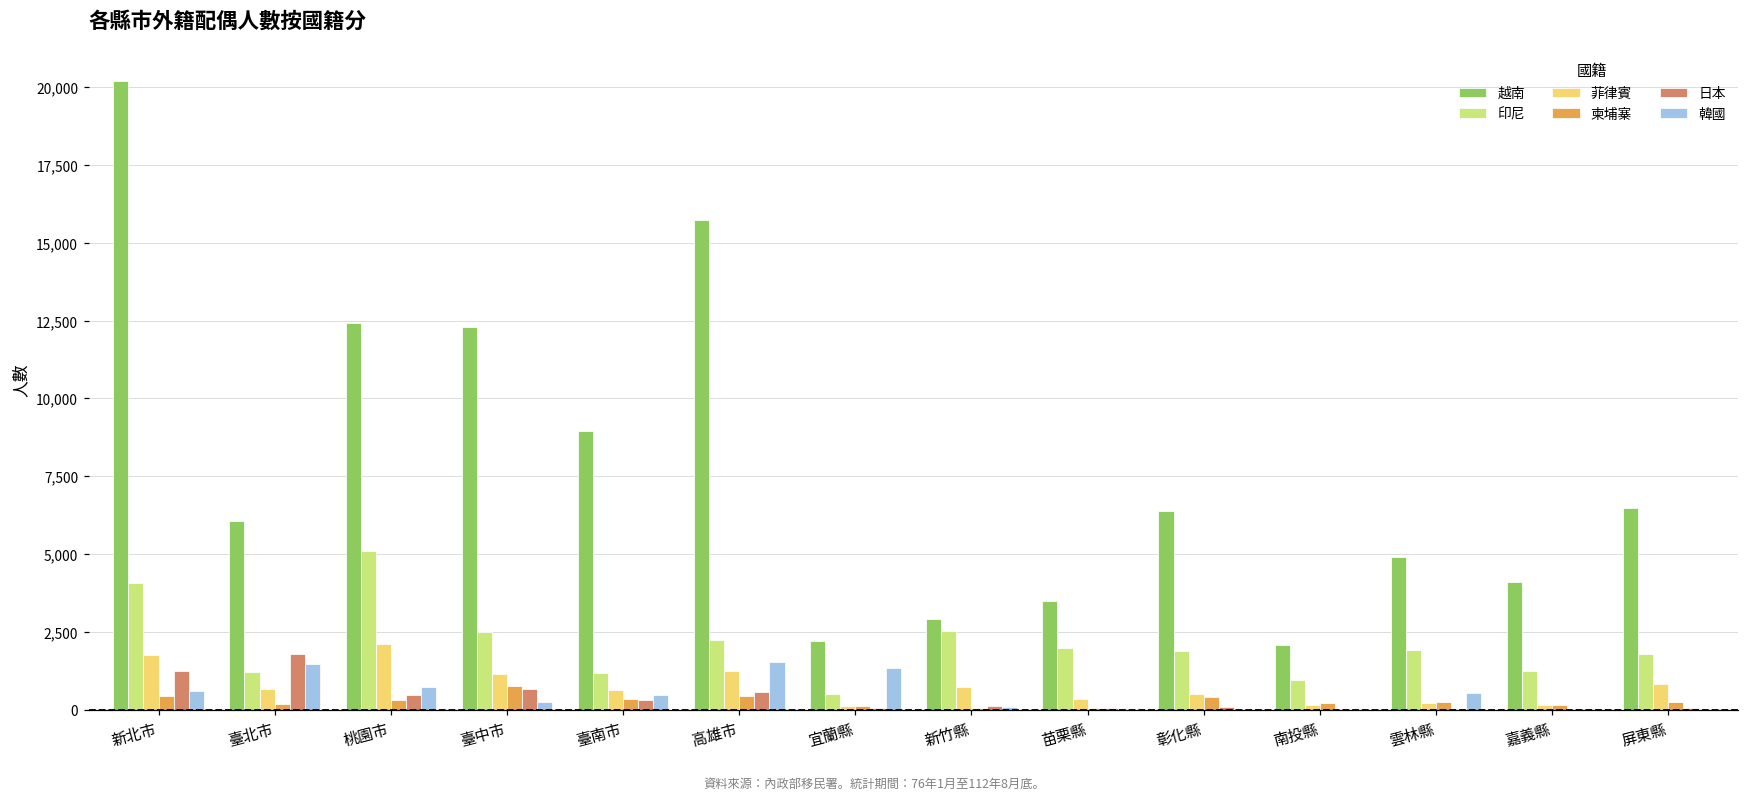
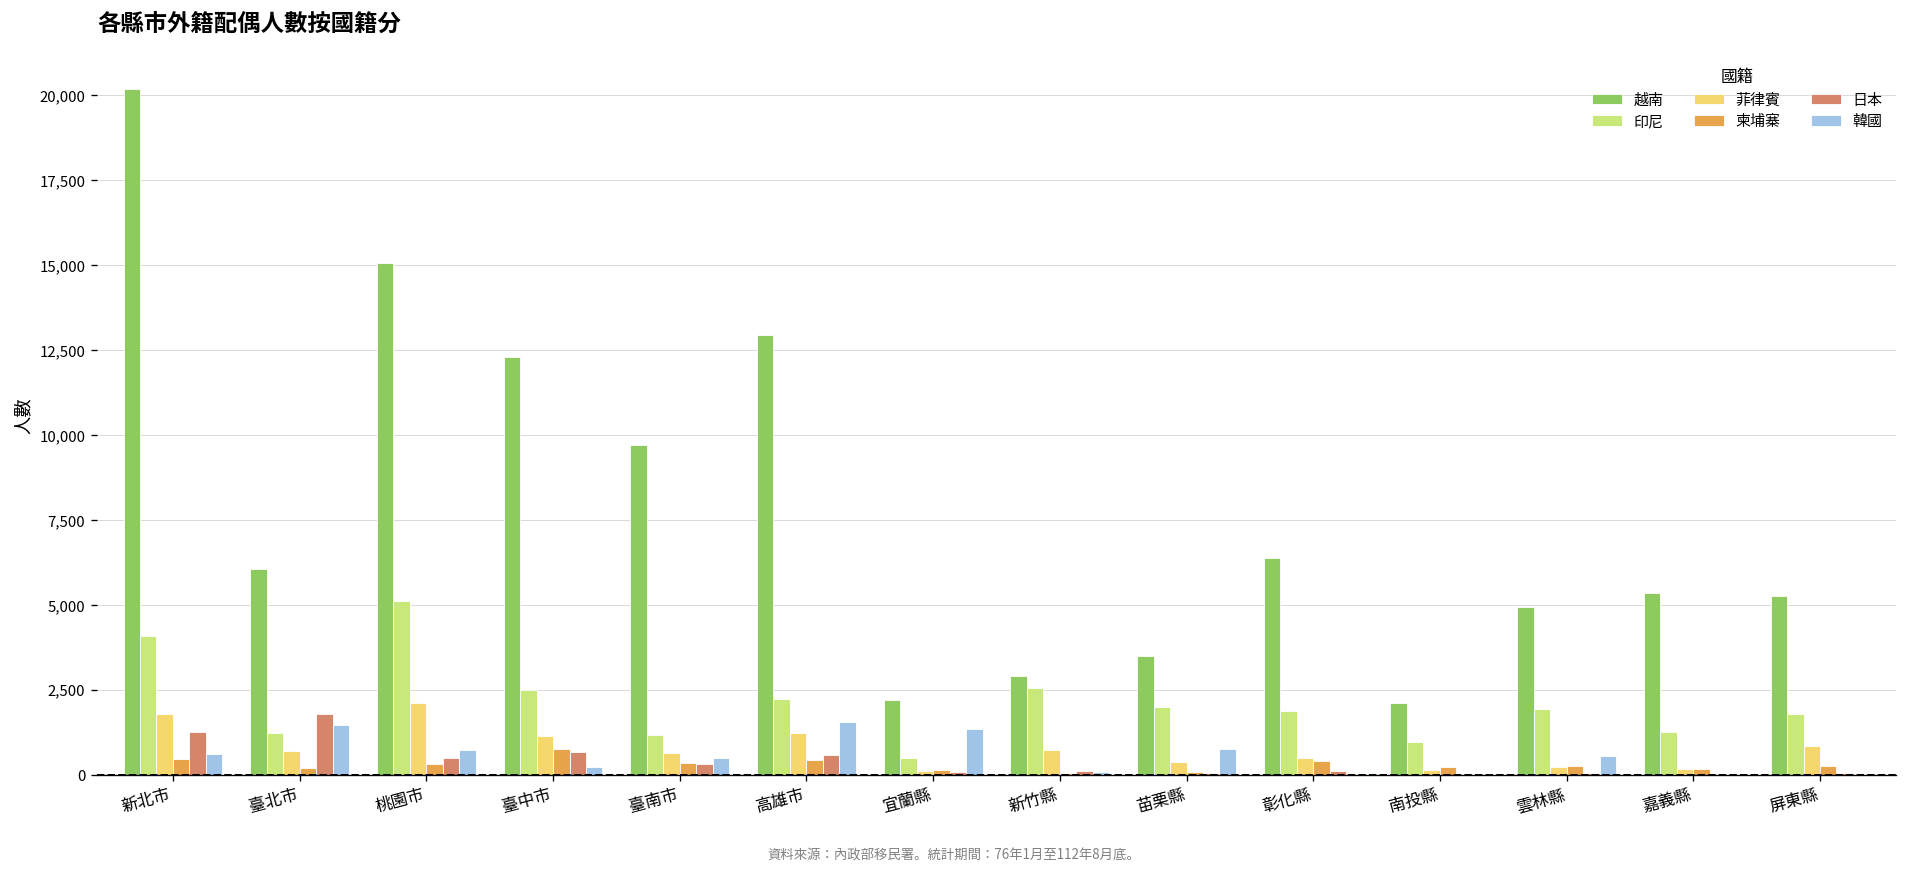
  {
    "越南": {
      "新北市": "20,200",
      "臺北市": "6,100",
-     "桃園市": "12,400",
+     "桃園市": "15,100",
      "臺中市": "12,300",
-     "臺南市": "9,000",
-     "高雄市": "15,700",
+     "臺南市": "9,700",
+     "高雄市": "12,900",
      "宜蘭縣": "2,200",
      "新竹縣": "2,900",
      "苗栗縣": "3,500",
      "彰化縣": "6,400",
      "南投縣": "2,100",
      "雲林縣": "4,900",
-     "嘉義縣": "4,100",
-     "屏東縣": "6,500"
+     "嘉義縣": "5,400",
+     "屏東縣": "5,300"
    },
    "韓國": {
      "新北市": "600",
      "臺北市": "1,500",
      "桃園市": "700",
      "臺中市": "200",
      "臺南市": "500",
      "高雄市": "1,600",
      "宜蘭縣": "1,300",
-     "苗栗縣": "0",
+     "苗栗縣": "800",
      "雲林縣": "500"
    }
  }
